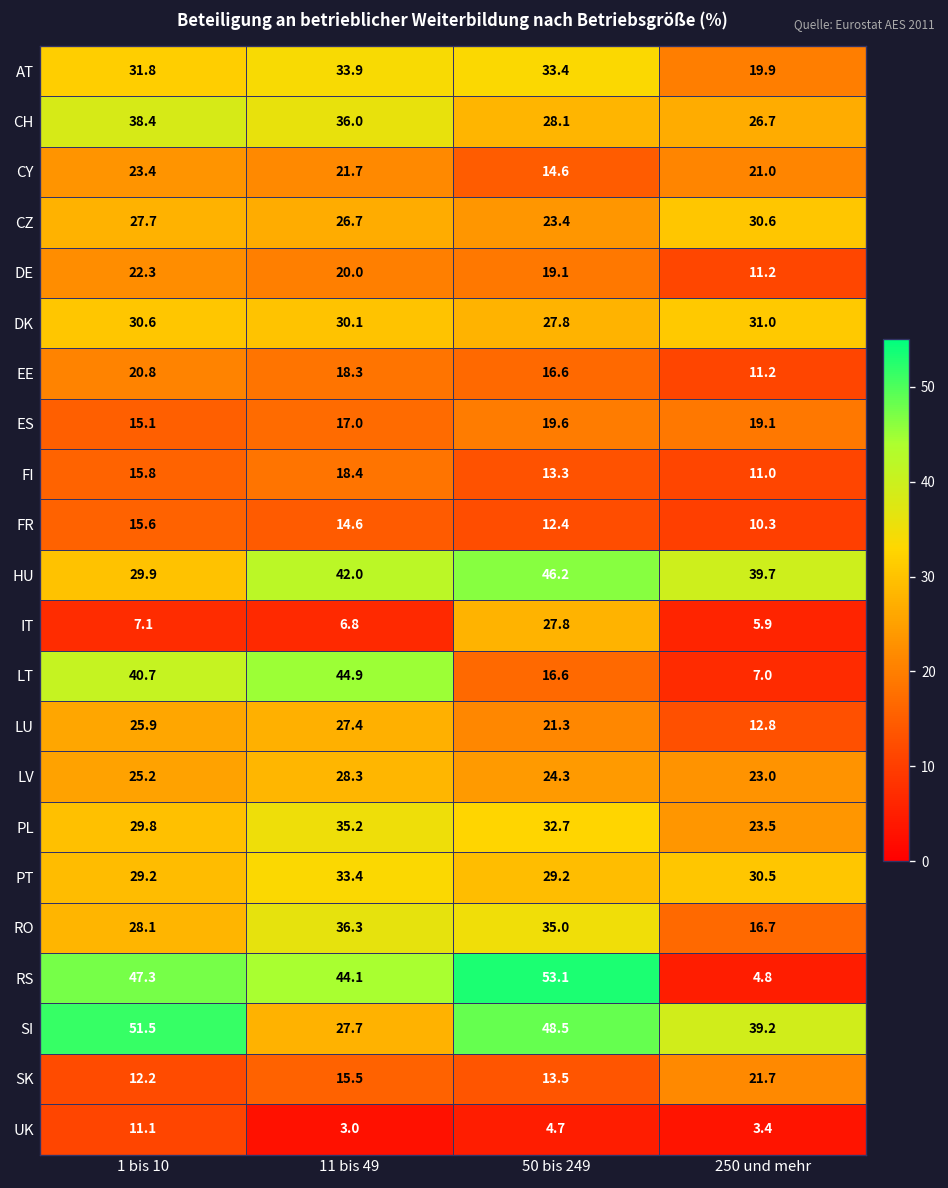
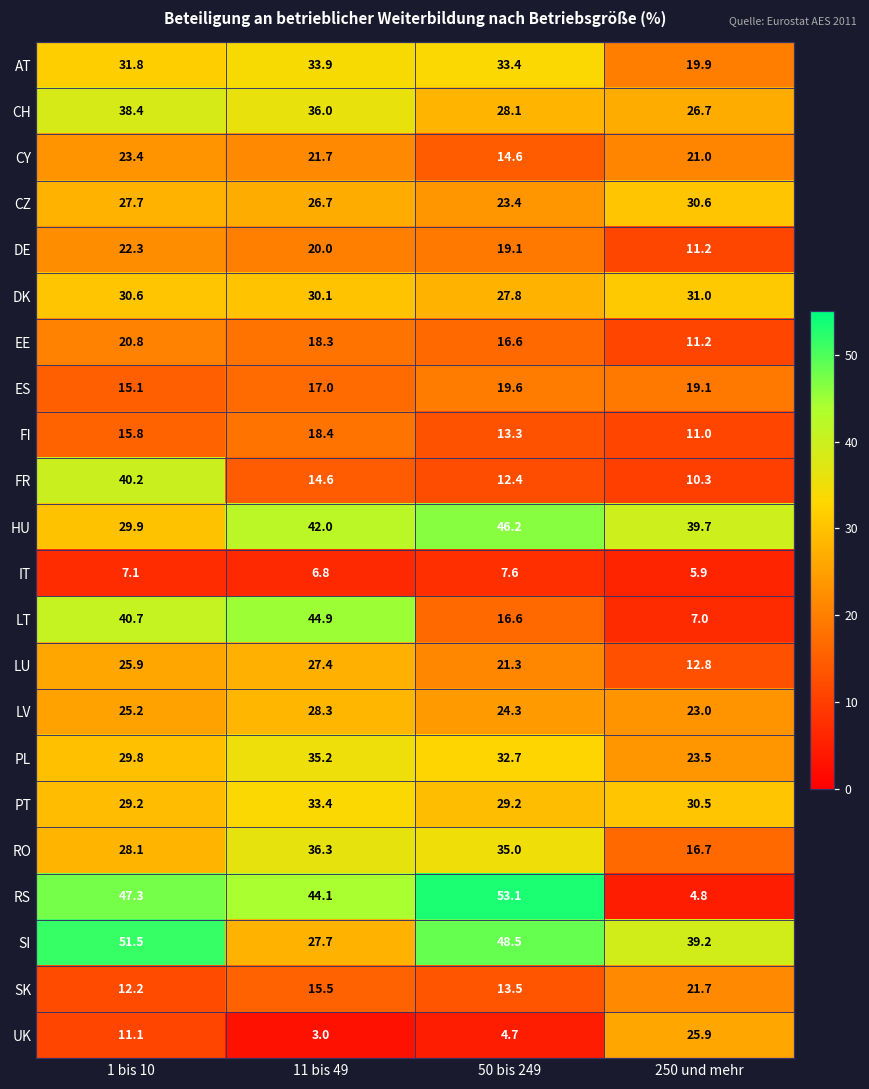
  {
    "AT": {
      "1 bis 10": 31.8,
      "11 bis 49": 33.9,
      "50 bis 249": 33.4,
      "250 und mehr": 19.9
    },
    "CH": {
      "1 bis 10": 38.4,
      "11 bis 49": 36.0,
      "50 bis 249": 28.1,
      "250 und mehr": 26.7
    },
    "CY": {
      "1 bis 10": 23.4,
      "11 bis 49": 21.7,
      "50 bis 249": 14.6,
      "250 und mehr": 21.0
    },
    "CZ": {
      "1 bis 10": 27.7,
      "11 bis 49": 26.7,
      "50 bis 249": 23.4,
      "250 und mehr": 30.6
    },
    "DE": {
      "1 bis 10": 22.3,
      "11 bis 49": 20.0,
      "50 bis 249": 19.1,
      "250 und mehr": 11.2
    },
    "DK": {
      "1 bis 10": 30.6,
      "11 bis 49": 30.1,
      "50 bis 249": 27.8,
      "250 und mehr": 31.0
    },
    "EE": {
      "1 bis 10": 20.8,
      "11 bis 49": 18.3,
      "50 bis 249": 16.6,
      "250 und mehr": 11.2
    },
    "ES": {
      "1 bis 10": 15.1,
      "11 bis 49": 17.0,
      "50 bis 249": 19.6,
      "250 und mehr": 19.1
    },
    "FI": {
      "1 bis 10": 15.8,
      "11 bis 49": 18.4,
      "50 bis 249": 13.3,
      "250 und mehr": 11.0
    },
    "FR": {
-     "1 bis 10": 15.6,
+     "1 bis 10": 40.2,
      "11 bis 49": 14.6,
      "50 bis 249": 12.4,
      "250 und mehr": 10.3
    },
    "HU": {
      "1 bis 10": 29.9,
      "11 bis 49": 42.0,
      "50 bis 249": 46.2,
      "250 und mehr": 39.7
    },
    "IT": {
      "1 bis 10": 7.1,
      "11 bis 49": 6.8,
-     "50 bis 249": 27.8,
+     "50 bis 249": 7.6,
      "250 und mehr": 5.9
    },
    "LT": {
      "1 bis 10": 40.7,
      "11 bis 49": 44.9,
      "50 bis 249": 16.6,
      "250 und mehr": 7.0
    },
    "LU": {
      "1 bis 10": 25.9,
      "11 bis 49": 27.4,
      "50 bis 249": 21.3,
      "250 und mehr": 12.8
    },
    "LV": {
      "1 bis 10": 25.2,
      "11 bis 49": 28.3,
      "50 bis 249": 24.3,
      "250 und mehr": 23.0
    },
    "PL": {
      "1 bis 10": 29.8,
      "11 bis 49": 35.2,
      "50 bis 249": 32.7,
      "250 und mehr": 23.5
    },
    "PT": {
      "1 bis 10": 29.2,
      "11 bis 49": 33.4,
      "50 bis 249": 29.2,
      "250 und mehr": 30.5
    },
    "RO": {
      "1 bis 10": 28.1,
      "11 bis 49": 36.3,
      "50 bis 249": 35.0,
      "250 und mehr": 16.7
    },
    "RS": {
      "1 bis 10": 47.3,
      "11 bis 49": 44.1,
      "50 bis 249": 53.1,
      "250 und mehr": 4.8
    },
    "SI": {
      "1 bis 10": 51.5,
      "11 bis 49": 27.7,
      "50 bis 249": 48.5,
      "250 und mehr": 39.2
    },
    "SK": {
      "1 bis 10": 12.2,
      "11 bis 49": 15.5,
      "50 bis 249": 13.5,
      "250 und mehr": 21.7
    },
    "UK": {
      "1 bis 10": 11.1,
      "11 bis 49": 3.0,
      "50 bis 249": 4.7,
-     "250 und mehr": 3.4
+     "250 und mehr": 25.9
    }
  }
